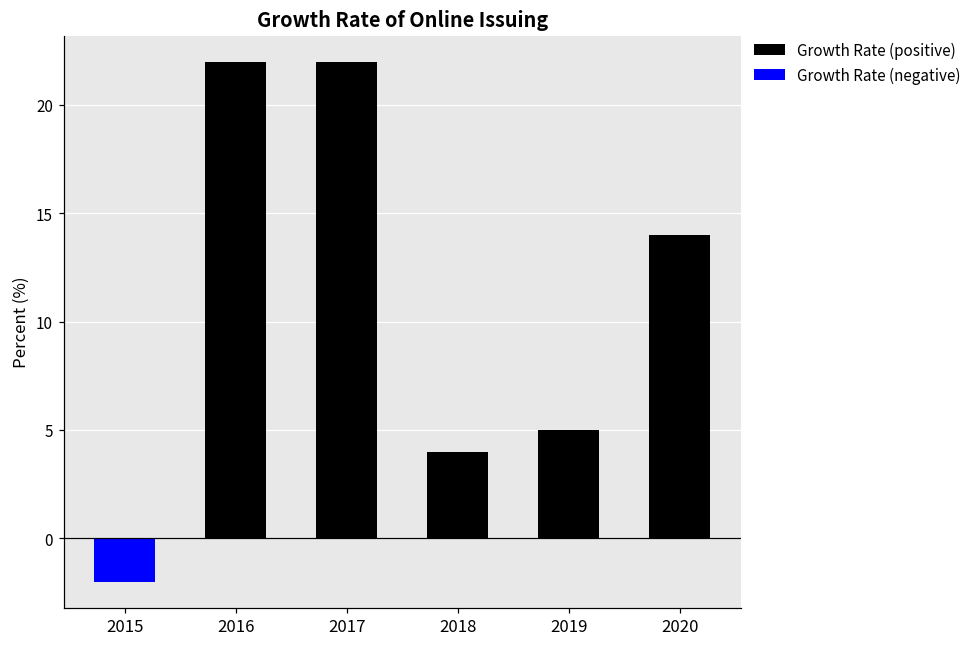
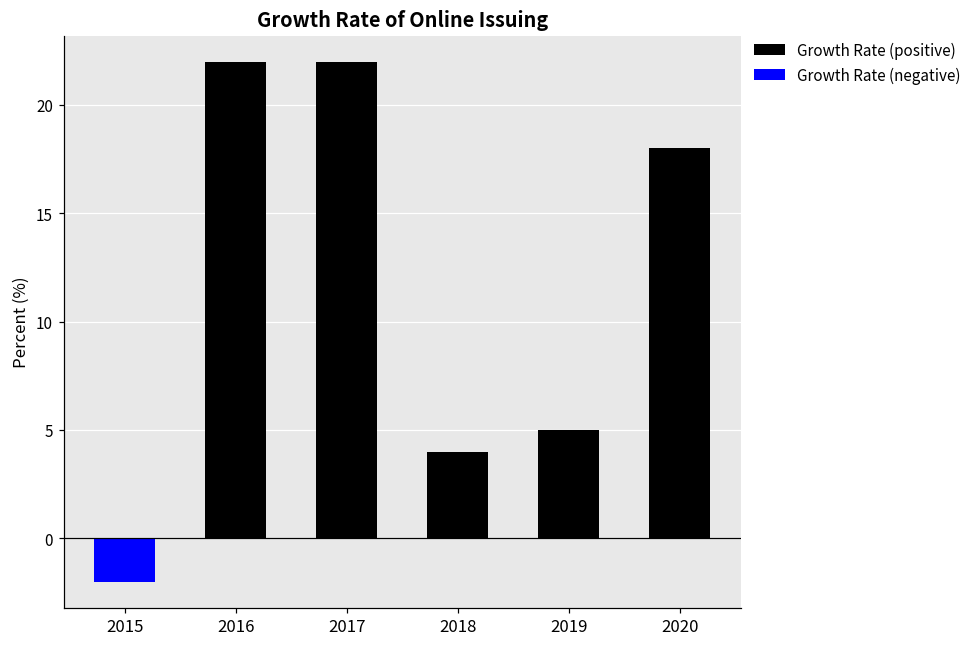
  {
    "Growth Rate (positive)": {
      "2015": 0,
      "2016": 22,
      "2017": 22,
      "2018": 4,
      "2019": 5,
-     "2020": 14
+     "2020": 18
    },
    "Growth Rate (negative)": {
      "2015": -2,
      "2016": 0,
      "2017": 0,
      "2018": 0,
      "2019": 0,
      "2020": 0
    }
  }
